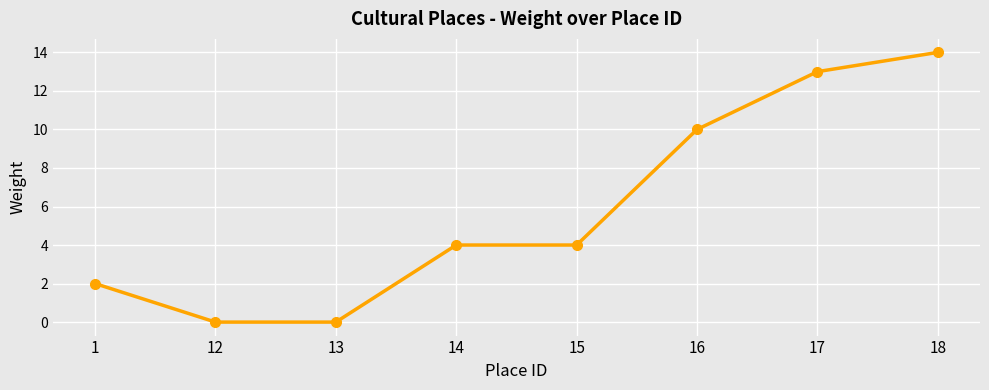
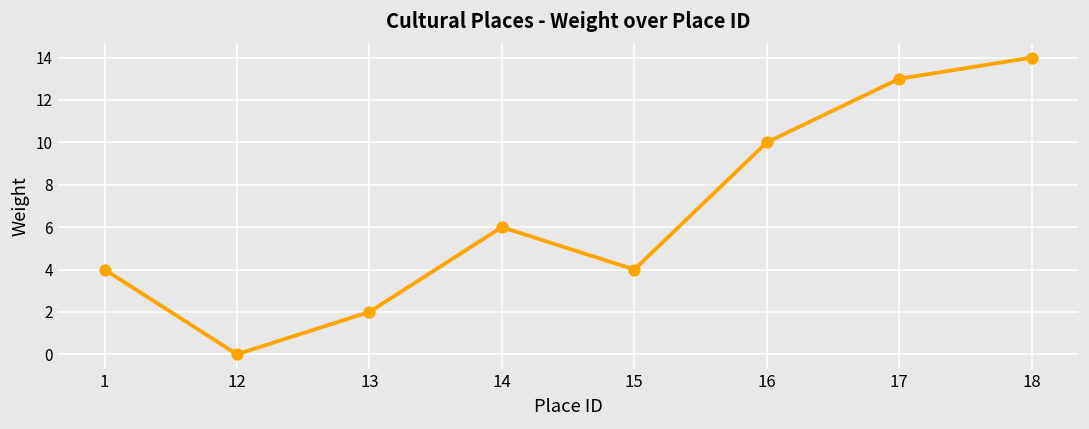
  {
-   "1": 2,
+   "1": 4,
    "12": 0,
-   "13": 0,
-   "14": 4,
+   "13": 2,
+   "14": 6,
    "15": 4,
    "16": 10,
    "17": 13,
    "18": 14
  }
